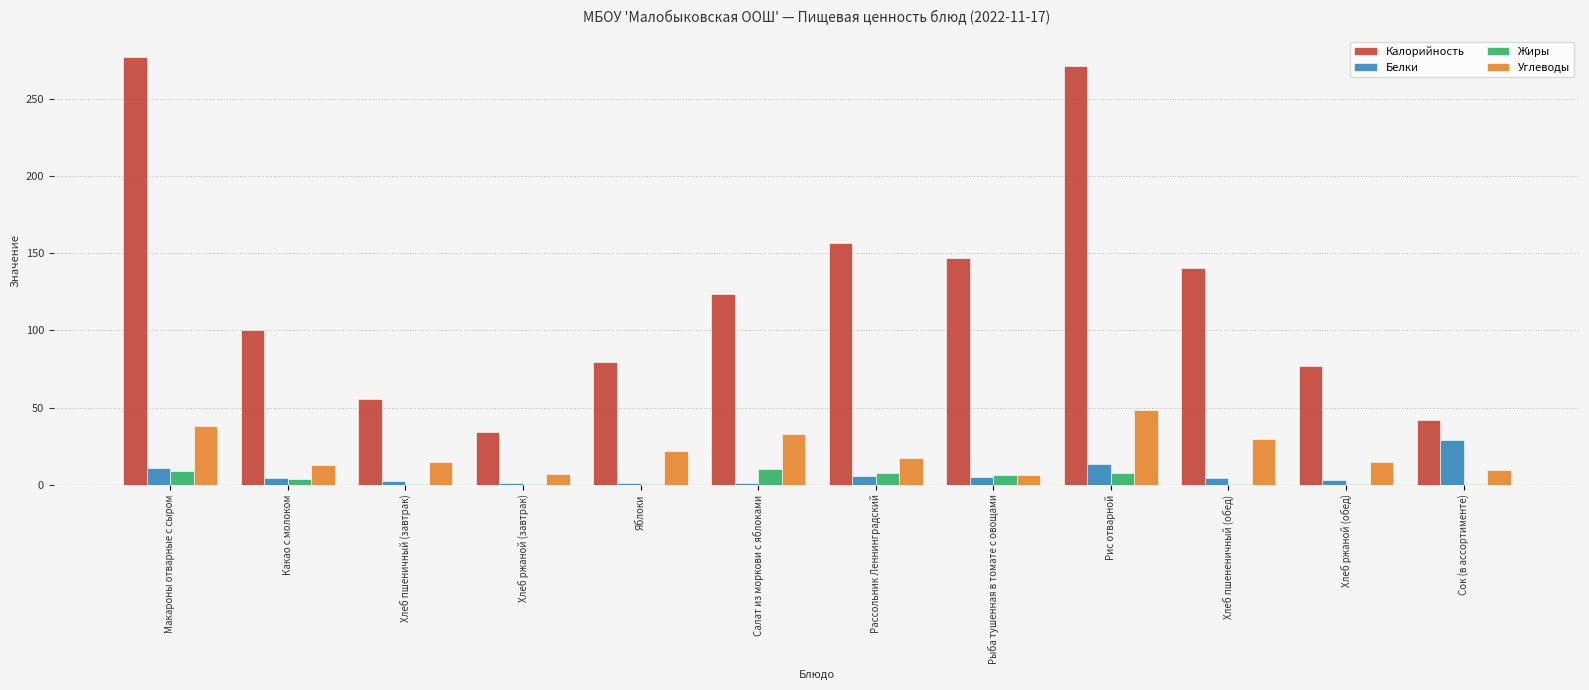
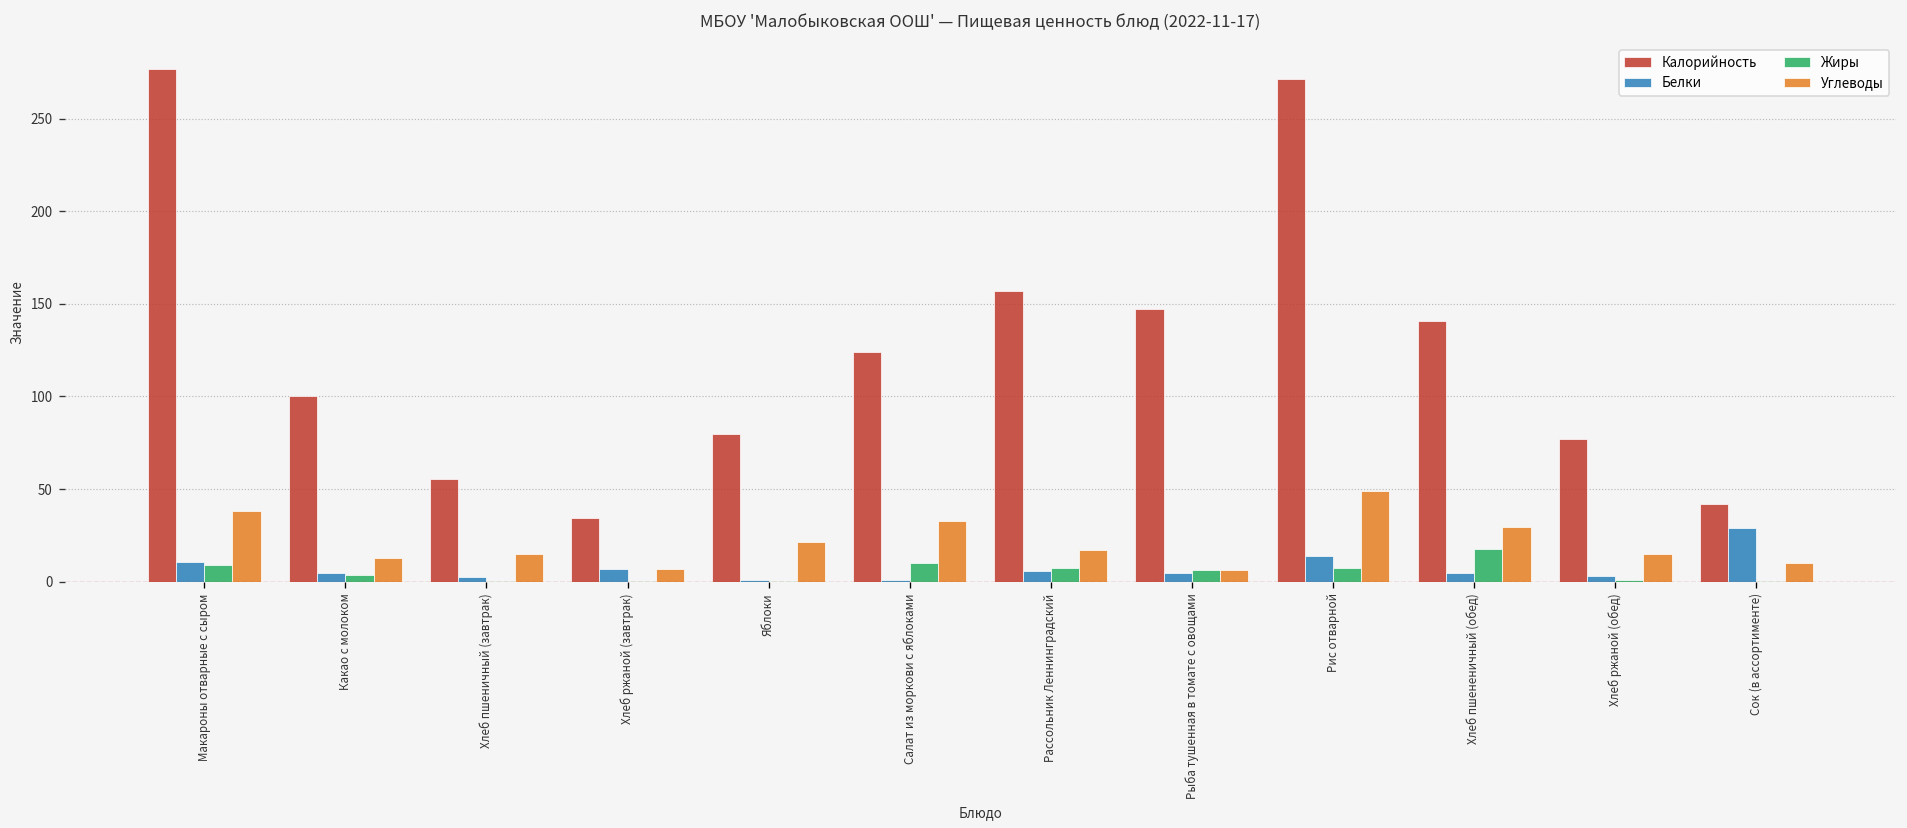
  {
    "Калорийность": {
      "Макароны отварные с сыром": 277,
      "Какао с молоком": 100,
      "Хлеб пшеничный (завтрак)": 55,
      "Хлеб ржаной (завтрак)": 34,
      "Яблоки": 80,
      "Салат из моркови с яблоками": 124,
      "Рассольник Леннинградский": 157,
      "Рыба тушенная в томате с овощами": 147,
      "Рис отварной": 271,
      "Хлеб пшененичный (обед)": 141,
      "Хлеб ржаной (обед)": 77,
      "Сок (в ассортименте)": 42
    },
    "Белки": {
      "Макароны отварные с сыром": 11,
      "Какао с молоком": 5,
      "Хлеб пшеничный (завтрак)": 2,
-     "Хлеб ржаной (завтрак)": 1,
+     "Хлеб ржаной (завтрак)": 7,
      "Рассольник Леннинградский": 6,
      "Рыба тушенная в томате с овощами": 5,
      "Рис отварной": 14,
      "Хлеб пшененичный (обед)": 5,
      "Хлеб ржаной (обед)": 3,
      "Сок (в ассортименте)": 29
    },
    "Жиры": {
      "Макароны отварные с сыром": 9,
      "Какао с молоком": 4,
      "Салат из моркови с яблоками": 10,
      "Рассольник Леннинградский": 7,
      "Рыба тушенная в томате с овощами": 6,
      "Рис отварной": 7,
-     "Хлеб пшененичный (обед)": 0
+     "Хлеб пшененичный (обед)": 18
    },
    "Углеводы": {
      "Макароны отварные с сыром": 38,
      "Какао с молоком": 13,
      "Хлеб пшеничный (завтрак)": 15,
      "Хлеб ржаной (завтрак)": 7,
      "Яблоки": 22,
      "Салат из моркови с яблоками": 33,
      "Рассольник Леннинградский": 17,
      "Рыба тушенная в томате с овощами": 6,
      "Рис отварной": 49,
      "Хлеб пшененичный (обед)": 30,
      "Хлеб ржаной (обед)": 15,
      "Сок (в ассортименте)": 10
    }
  }
